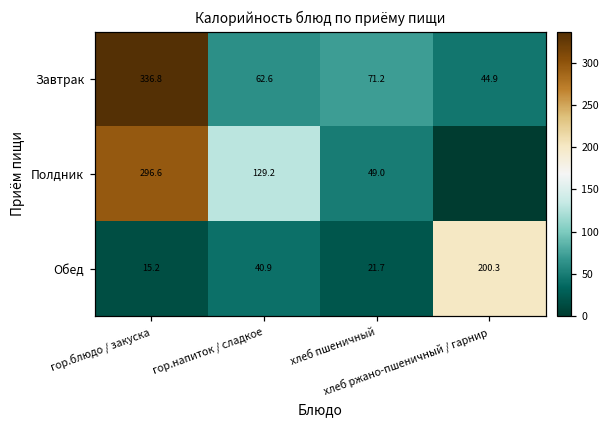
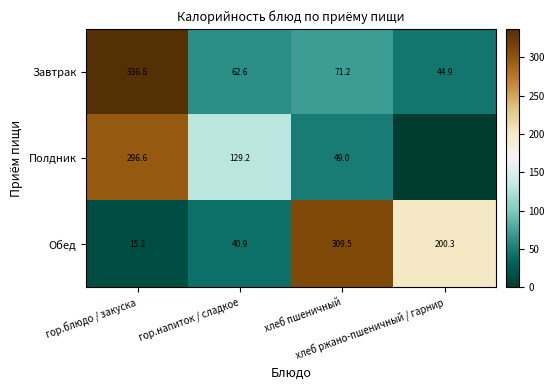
  {
    "Завтрак": {
      "гор.блюдо / закуска": 336.8,
      "гор.напиток / сладкое": 62.6,
      "хлеб пшеничный": 71.2,
      "хлеб ржано-пшеничный / гарнир": 44.9
    },
    "Полдник": {
      "гор.блюдо / закуска": 296.6,
      "гор.напиток / сладкое": 129.2,
      "хлеб пшеничный": 49.0
    },
    "Обед": {
      "гор.блюдо / закуска": 15.2,
      "гор.напиток / сладкое": 40.9,
-     "хлеб пшеничный": 21.7,
+     "хлеб пшеничный": 309.5,
      "хлеб ржано-пшеничный / гарнир": 200.3
    }
  }
